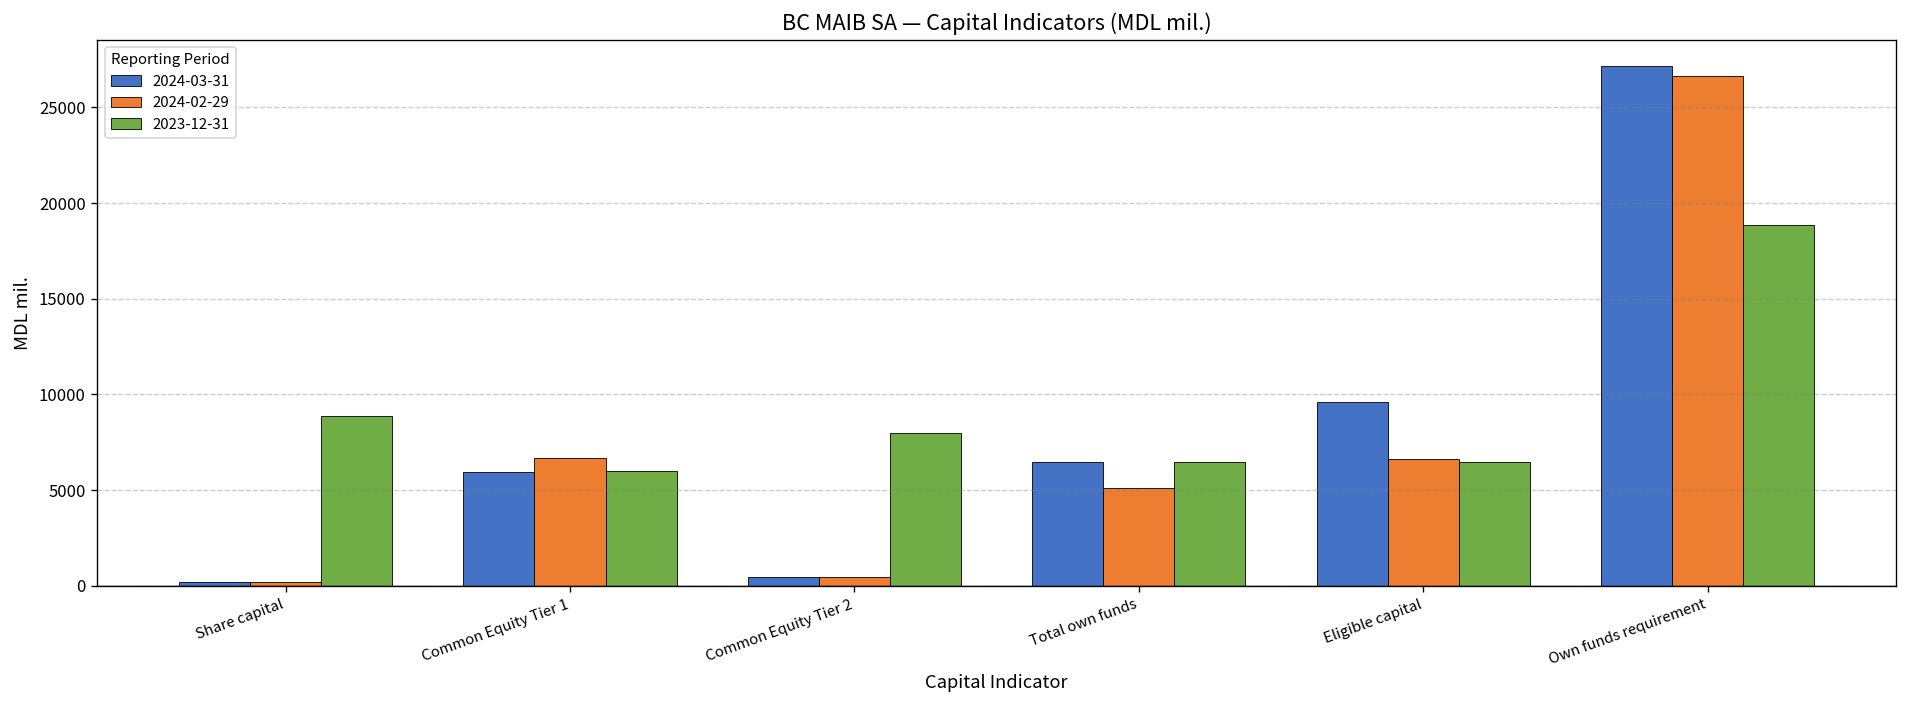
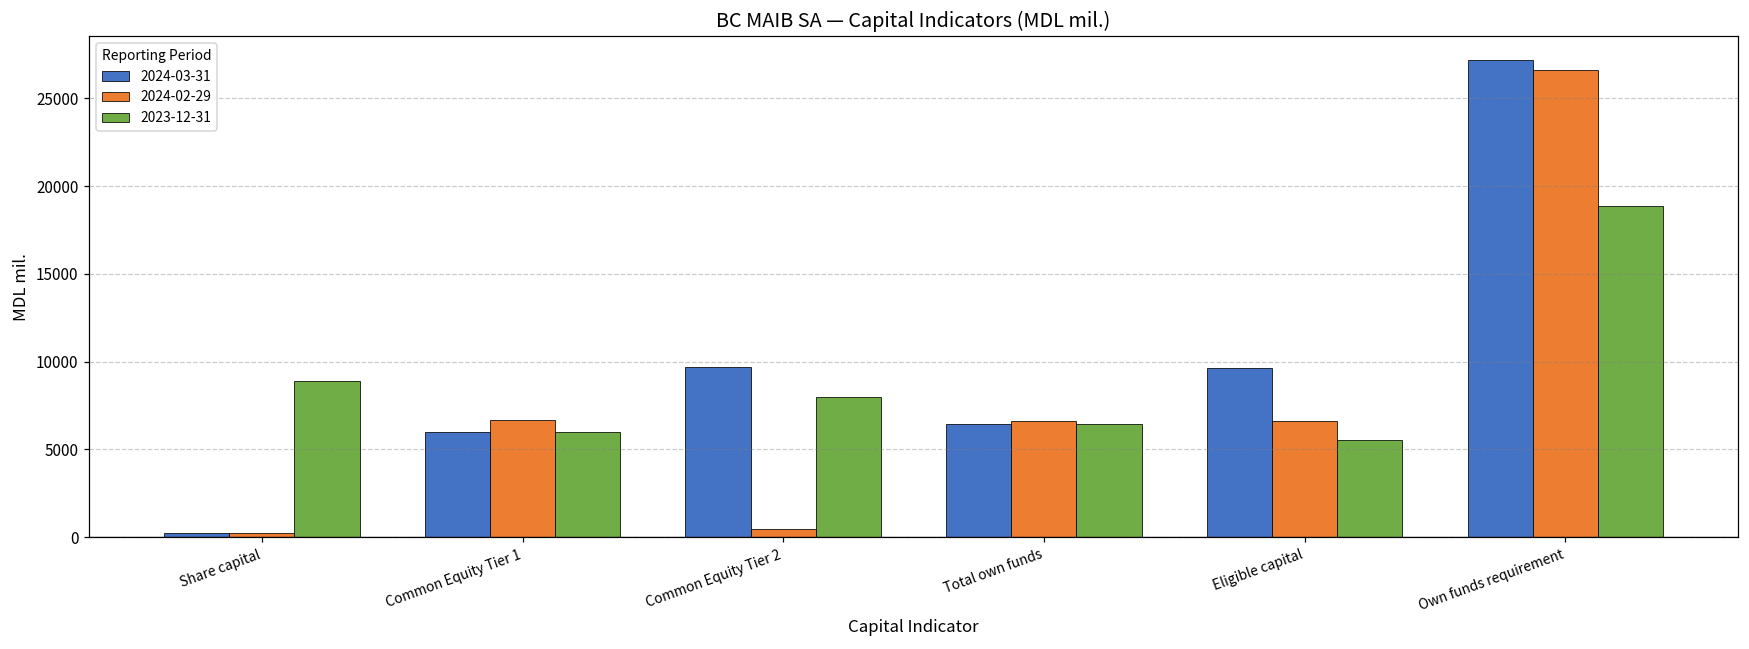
  {
    "2024-03-31": {
      "Share capital": 200,
      "Common Equity Tier 1": 6000,
-     "Common Equity Tier 2": 500,
+     "Common Equity Tier 2": 9700,
      "Total own funds": 6400,
      "Eligible capital": 9600,
      "Own funds requirement": 27200
    },
    "2024-02-29": {
      "Share capital": 200,
      "Common Equity Tier 1": 6700,
      "Common Equity Tier 2": 500,
-     "Total own funds": 5100,
+     "Total own funds": 6600,
      "Eligible capital": 6600,
      "Own funds requirement": 26600
    },
    "2023-12-31": {
      "Share capital": 8900,
      "Common Equity Tier 1": 6000,
      "Common Equity Tier 2": 8000,
      "Total own funds": 6500,
-     "Eligible capital": 6500,
+     "Eligible capital": 5500,
      "Own funds requirement": 18900
    }
  }
